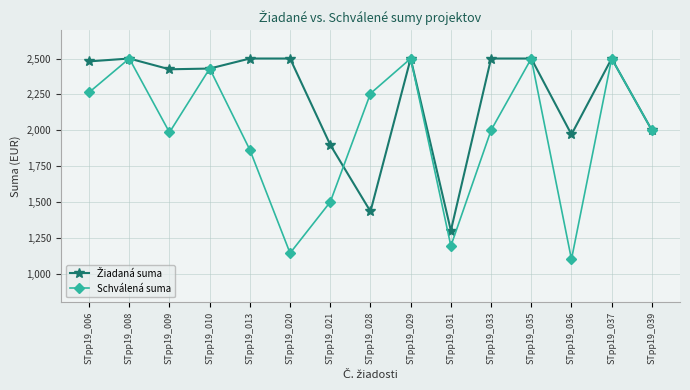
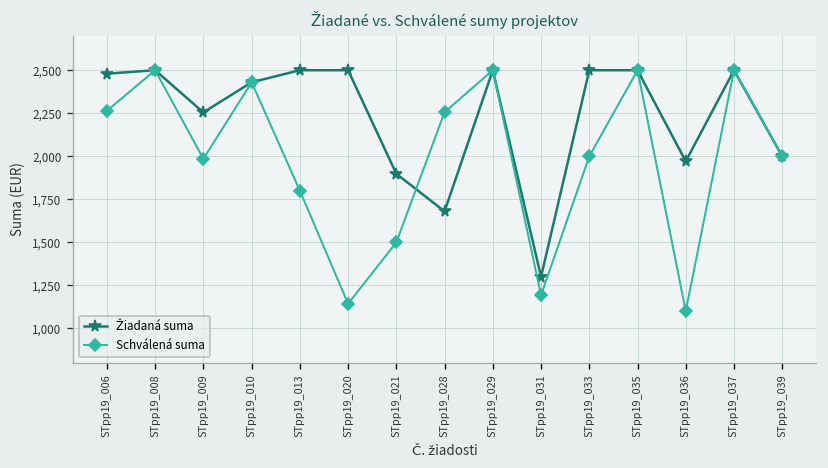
  {
    "Žiadaná suma": {
      "STpp19_006": "2,480",
-     "STpp19_009": "2,420",
+     "STpp19_009": "2,250",
      "STpp19_013": "2,500",
      "STpp19_020": "2,500",
      "STpp19_021": "1,900",
-     "STpp19_028": "1,430",
+     "STpp19_028": "1,680",
      "STpp19_031": "1,300",
      "STpp19_033": "2,500",
      "STpp19_036": "1,970"
    },
    "Schválená suma": {
      "STpp19_006": "2,260",
      "STpp19_009": "1,990",
-     "STpp19_013": "1,860",
+     "STpp19_013": "1,800",
      "STpp19_020": "1,140",
      "STpp19_021": "1,500",
      "STpp19_028": "2,260",
      "STpp19_031": "1,190",
      "STpp19_033": "2,000",
      "STpp19_036": "1,100"
    }
  }
